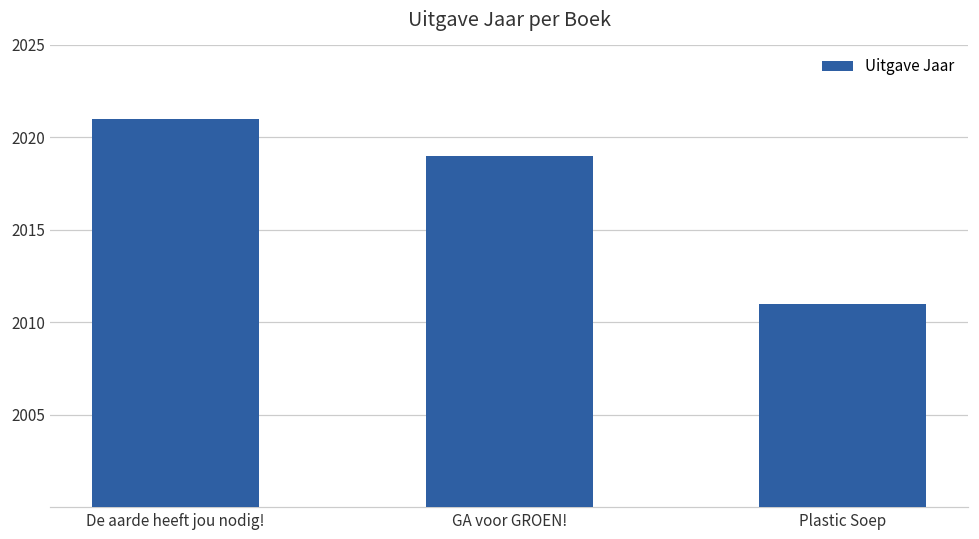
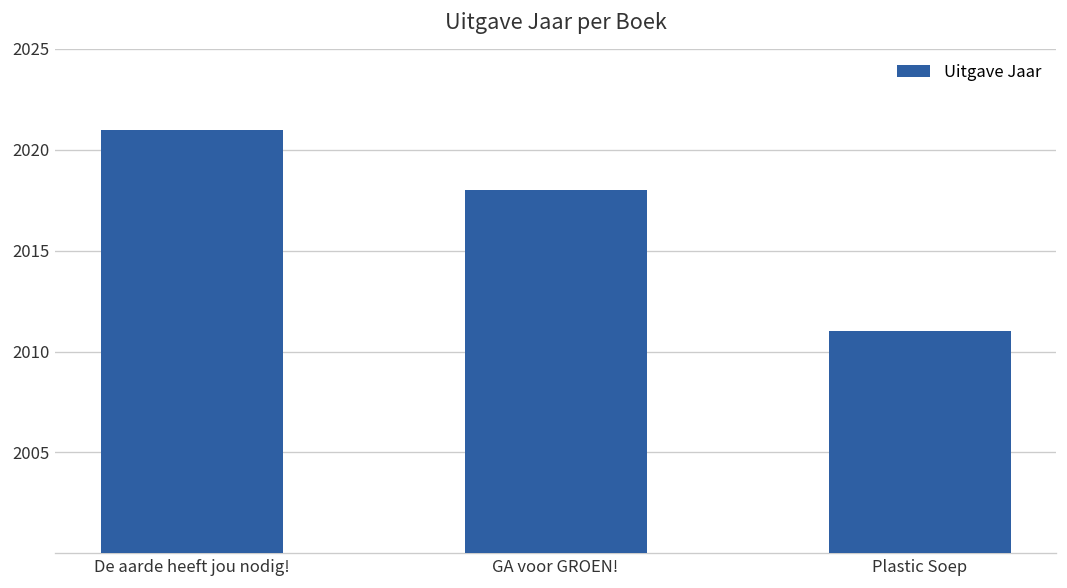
  {
    "De aarde heeft jou nodig!": 2021,
-   "GA voor GROEN!": 2019,
+   "GA voor GROEN!": 2018,
    "Plastic Soep": 2011
  }
